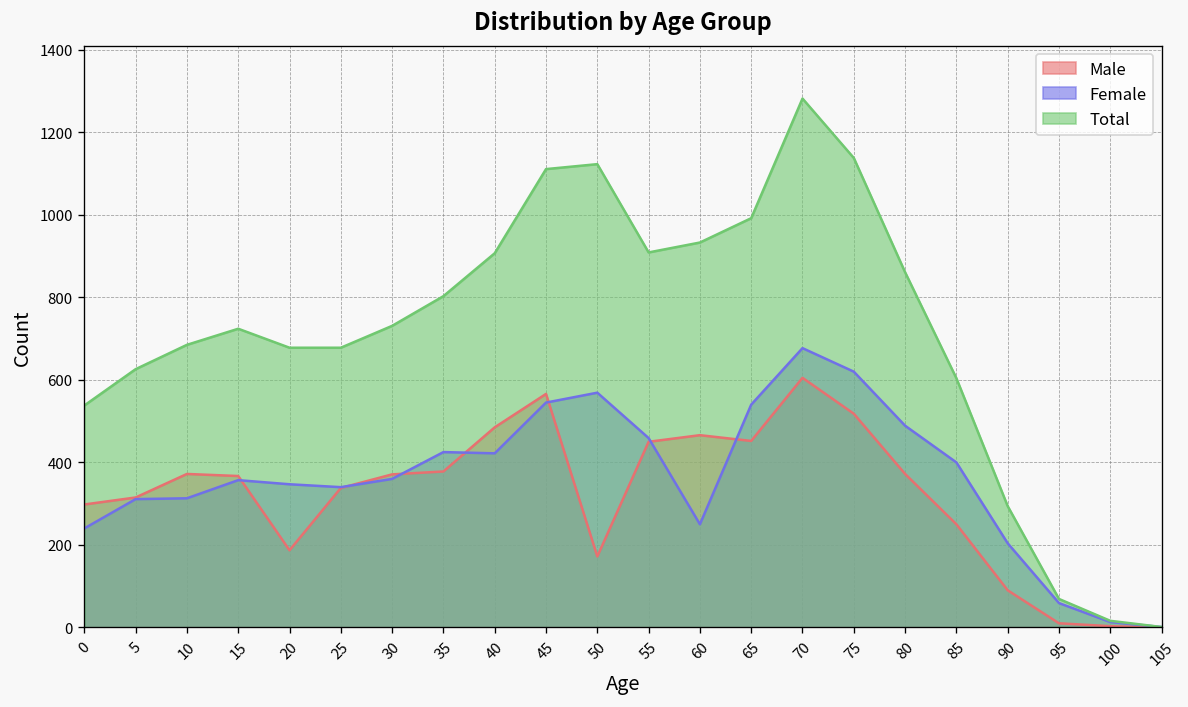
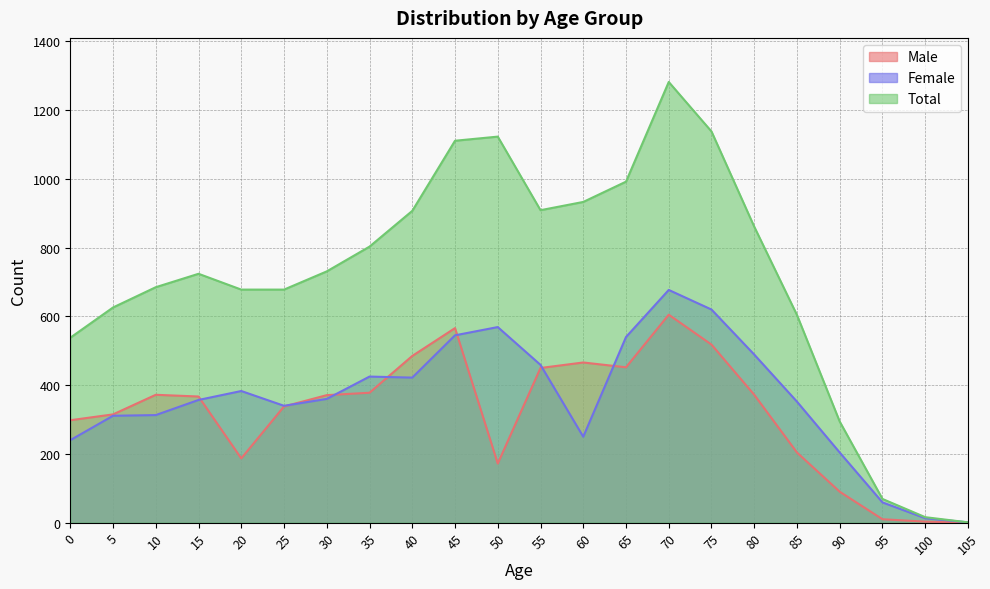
  {
    "Male": {
      "0": 300,
      "10": 370,
      "15": 370,
      "20": 190,
      "30": 370,
      "35": 380,
      "40": 490,
      "45": 570,
      "50": 170,
      "55": 450,
      "60": 470,
      "65": 450,
      "70": 610,
      "75": 520,
      "80": 370,
-     "85": 250,
+     "85": 200,
      "90": 90,
      "95": 10,
      "100": 0
    },
    "Female": {
      "0": 240,
      "10": 310,
      "15": 360,
-     "20": 350,
+     "20": 380,
      "30": 360,
      "35": 430,
      "40": 420,
      "45": 550,
      "50": 570,
      "55": 460,
      "60": 250,
      "65": 540,
      "70": 680,
      "75": 620,
      "80": 490,
-     "85": 400,
+     "85": 350,
      "90": 200,
      "95": 60
    },
    "Total": {
      "0": 540,
      "5": 630,
      "10": 690,
      "15": 720,
      "20": 680,
      "25": 680,
      "30": 730,
      "35": 800,
      "40": 910,
      "45": 1110,
      "50": 1120,
      "55": 910,
      "60": 930,
      "65": 990,
      "70": 1280,
      "75": 1140,
      "80": 860,
      "85": 600,
      "90": 290,
      "95": 70
    }
  }
